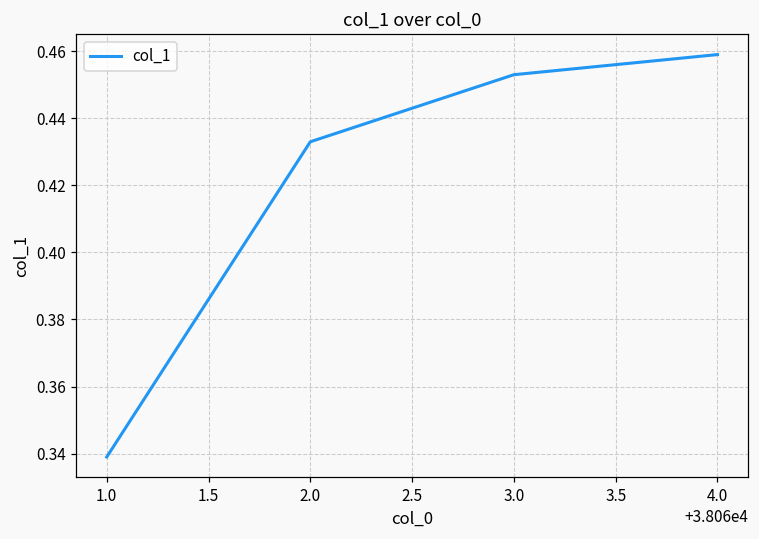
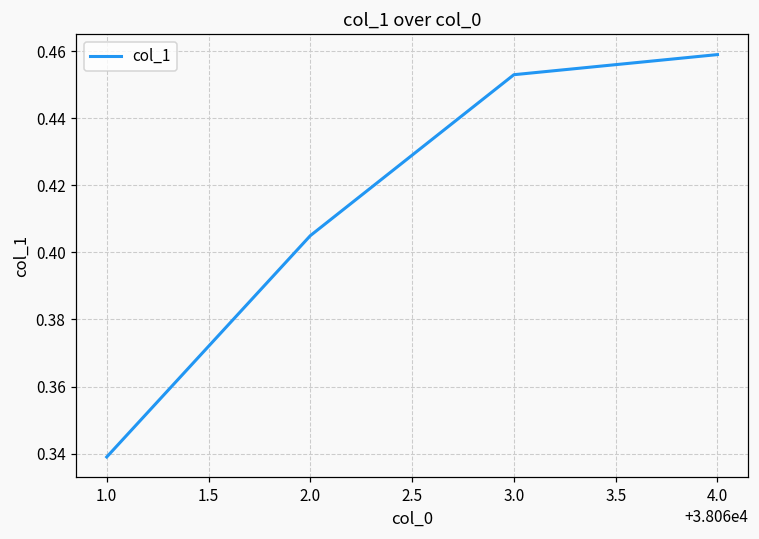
  {
    "1.0": 0.339,
-   "2.0": 0.433,
+   "2.0": 0.405,
    "3.0": 0.453,
    "4.0": 0.459
  }
